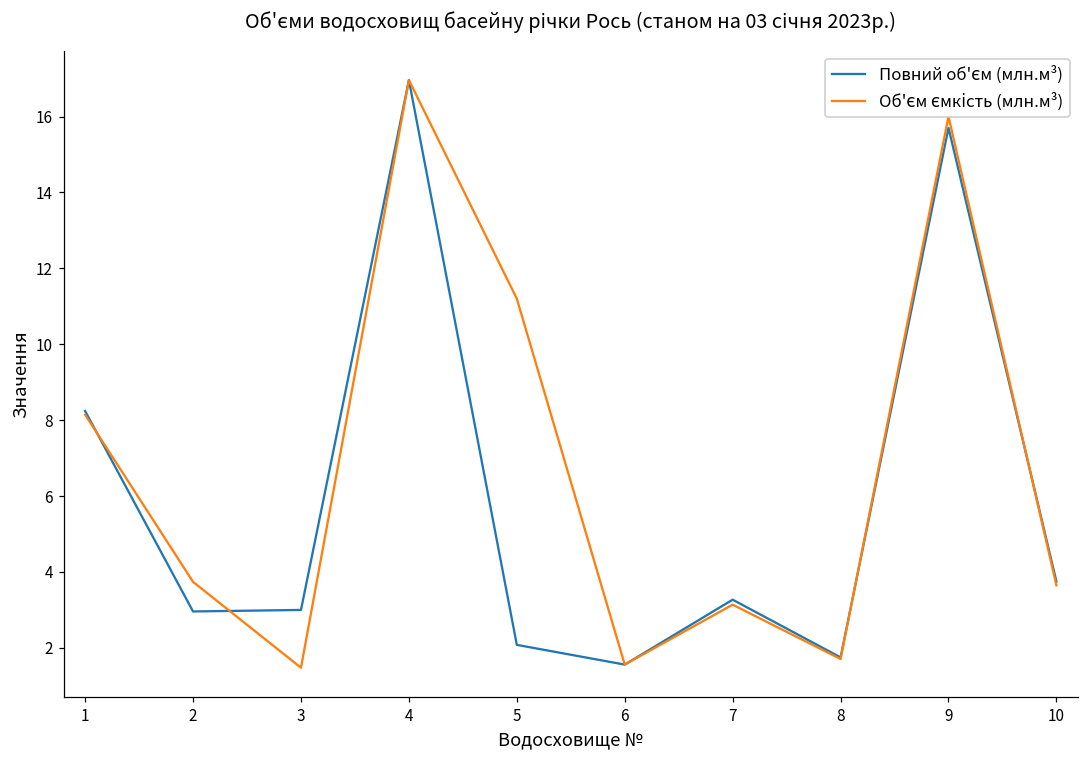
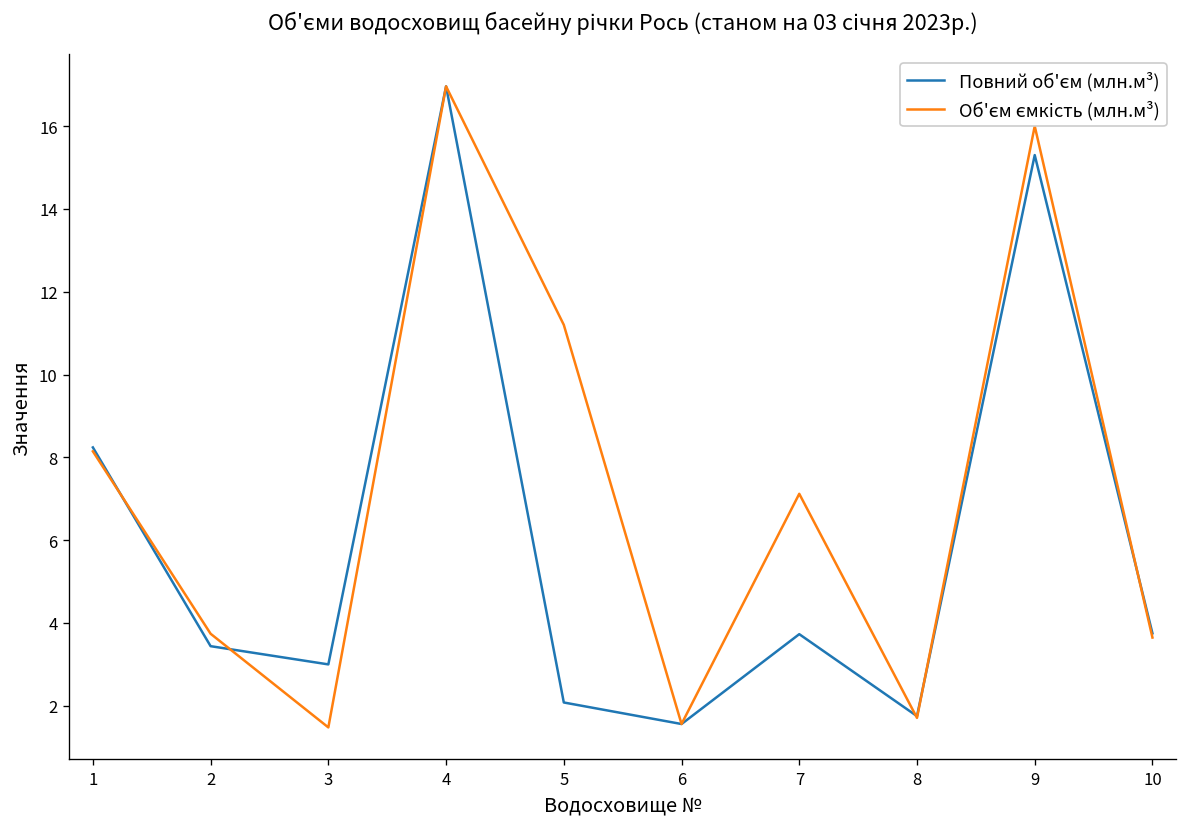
  {
    "Повний об'єм (млн.м³)": {
      "1": 8.2,
-     "2": 3.0,
+     "2": 3.4,
      "3": 3.0,
      "5": 2.1,
-     "7": 3.3,
-     "9": 15.7,
+     "7": 3.7,
+     "9": 15.3,
      "10": 3.8
    },
    "Об'єм ємкість (млн.м³)": {
      "1": 8.1,
      "2": 3.7,
      "3": 1.5,
      "5": 11.2,
-     "7": 3.1,
+     "7": 7.1,
      "10": 3.6
    }
  }
